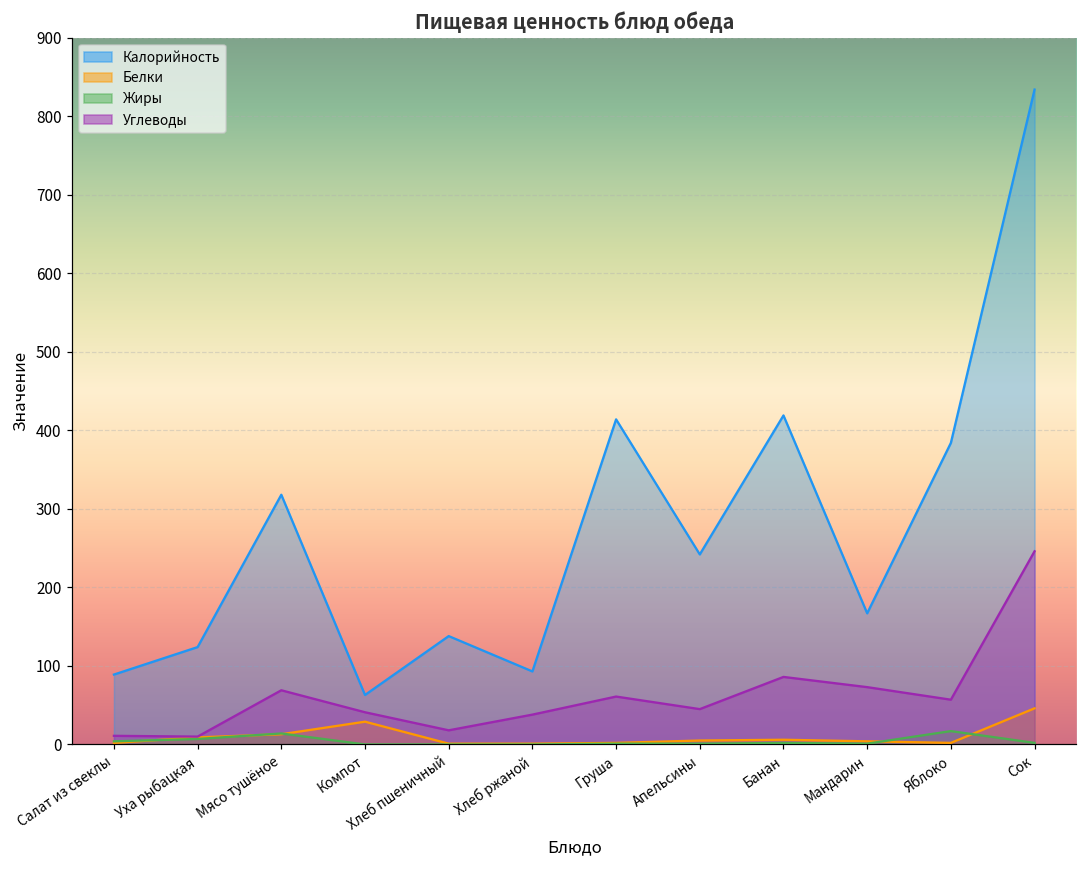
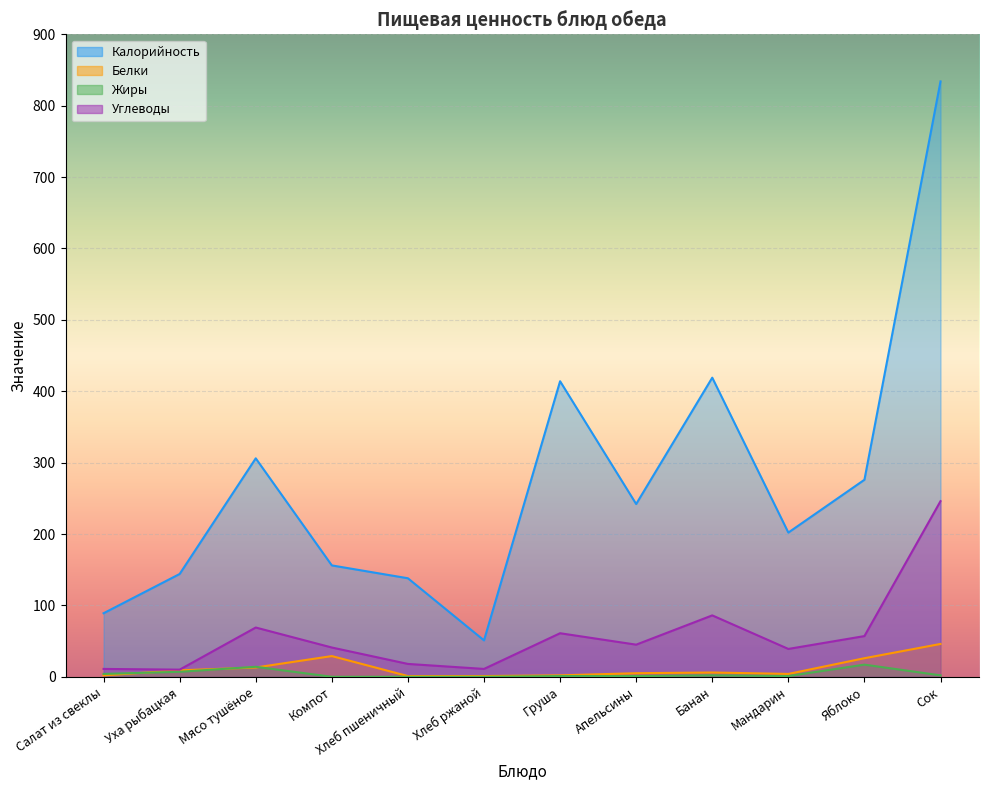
  {
    "Калорийность": {
      "Салат из свеклы": 90,
-     "Уха рыбацкая": 120,
-     "Мясо тушёное": 320,
-     "Компот": 60,
+     "Уха рыбацкая": 140,
+     "Мясо тушёное": 310,
+     "Компот": 160,
      "Хлеб пшеничный": 140,
-     "Хлеб ржаной": 90,
+     "Хлеб ржаной": 50,
      "Груша": 410,
      "Апельсины": 240,
      "Банан": 420,
-     "Мандарин": 170,
-     "Яблоко": 380,
+     "Мандарин": 200,
+     "Яблоко": 280,
      "Сок": 830
    },
    "Белки": {
      "Компот": 30,
      "Апельсины": 10,
      "Банан": 10,
-     "Яблоко": 0,
+     "Яблоко": 30,
      "Сок": 50
    },
    "Жиры": {
      "Компот": 0,
      "Апельсины": 0,
      "Банан": 0,
      "Яблоко": 20,
      "Сок": 0
    },
    "Углеводы": {
      "Салат из свеклы": 10,
      "Мясо тушёное": 70,
      "Компот": 40,
      "Хлеб пшеничный": 20,
-     "Хлеб ржаной": 40,
+     "Хлеб ржаной": 10,
      "Груша": 60,
      "Апельсины": 50,
      "Банан": 90,
-     "Мандарин": 70,
+     "Мандарин": 40,
      "Яблоко": 60,
      "Сок": 250
    }
  }
